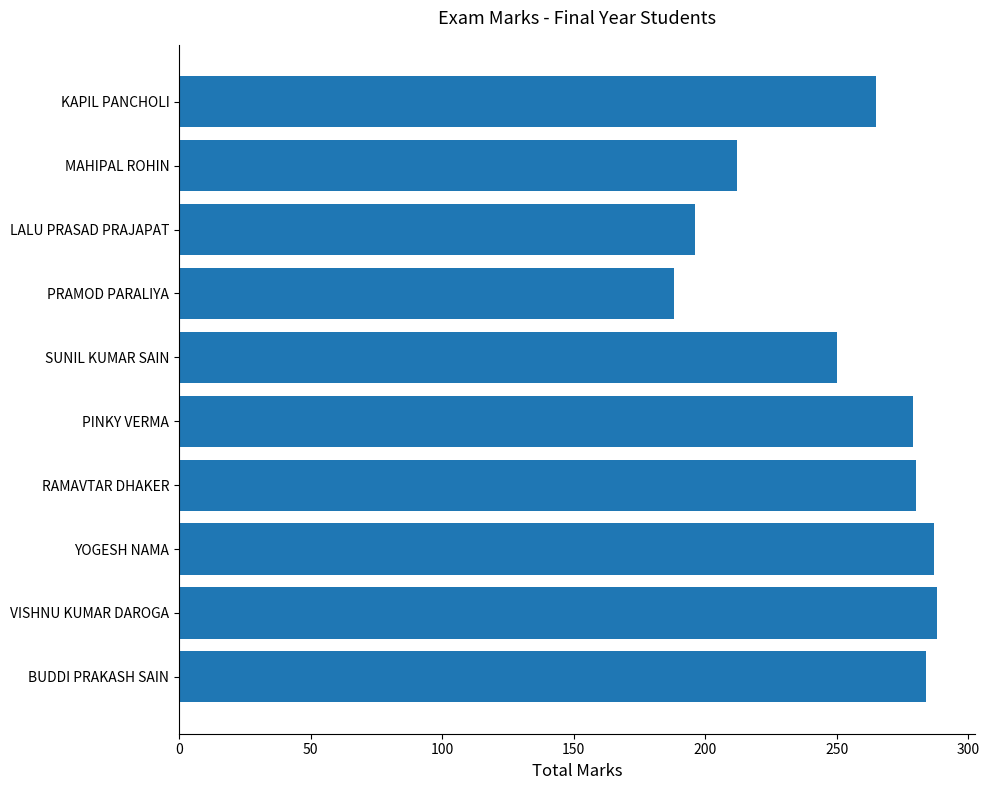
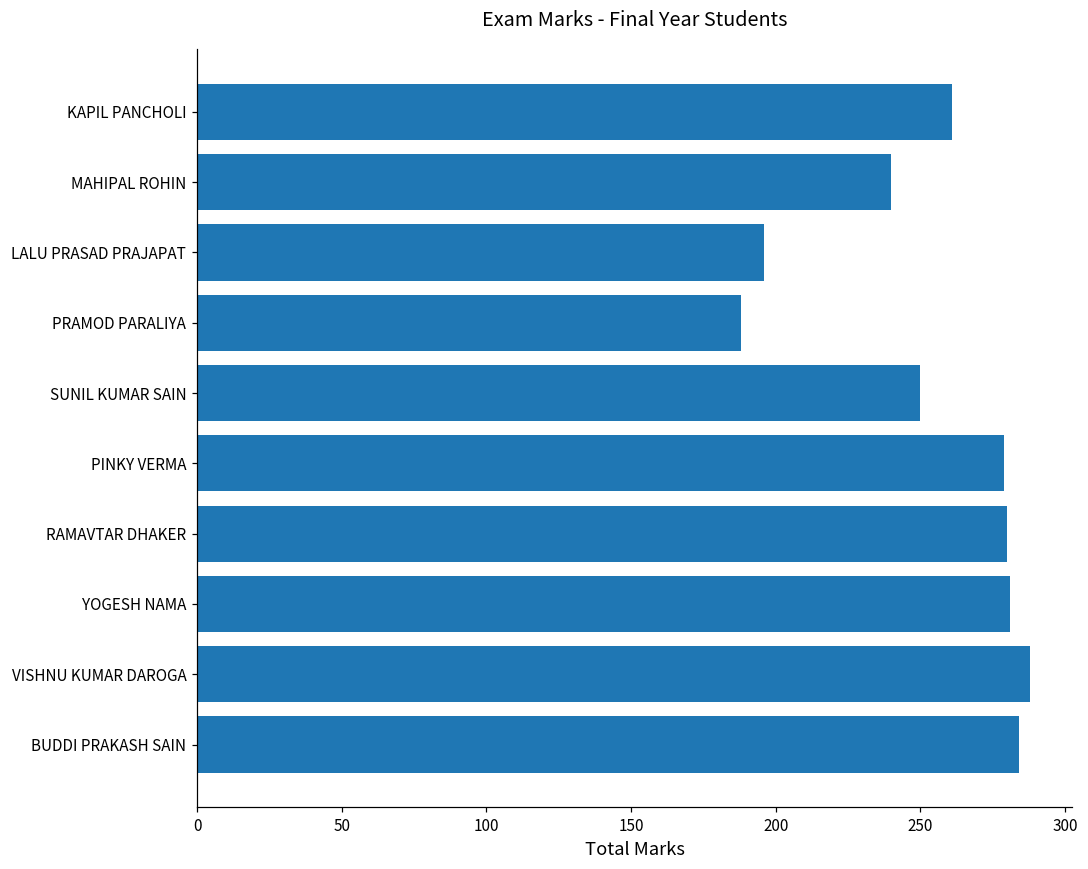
  {
-   "KAPIL PANCHOLI": 265,
-   "MAHIPAL ROHIN": 212,
+   "KAPIL PANCHOLI": 261,
+   "MAHIPAL ROHIN": 240,
    "LALU PRASAD PRAJAPAT": 196,
    "PRAMOD PARALIYA": 188,
    "SUNIL KUMAR SAIN": 250,
    "PINKY VERMA": 279,
    "RAMAVTAR DHAKER": 280,
-   "YOGESH NAMA": 287,
+   "YOGESH NAMA": 281,
    "VISHNU KUMAR DAROGA": 288,
    "BUDDI PRAKASH SAIN": 284
  }
